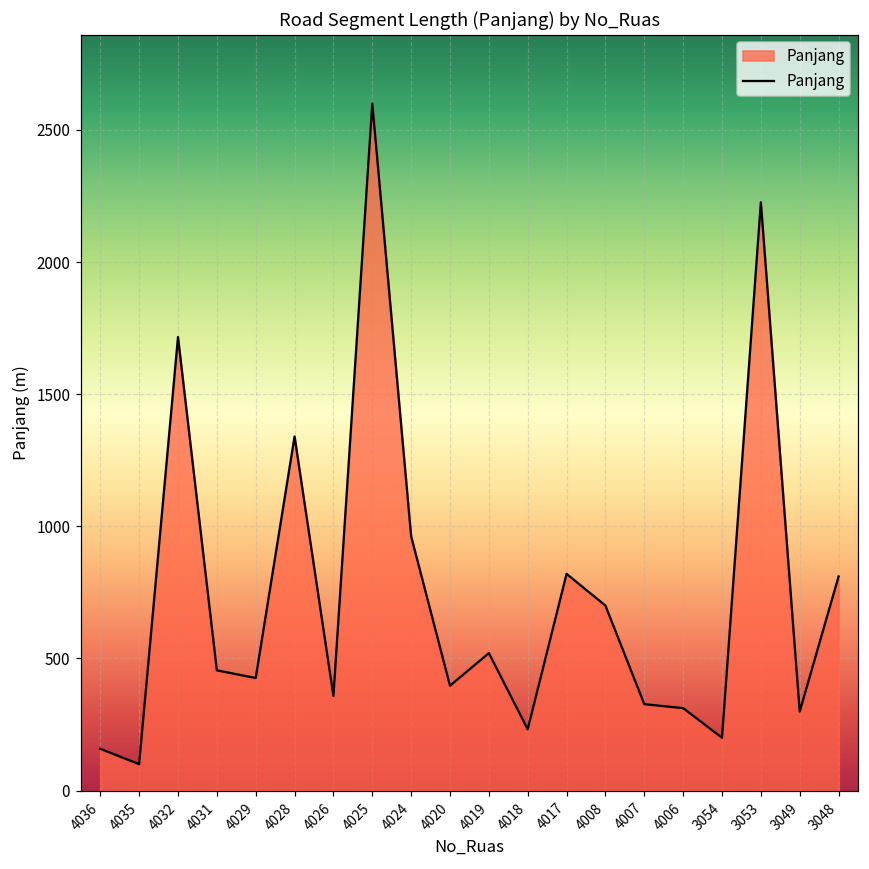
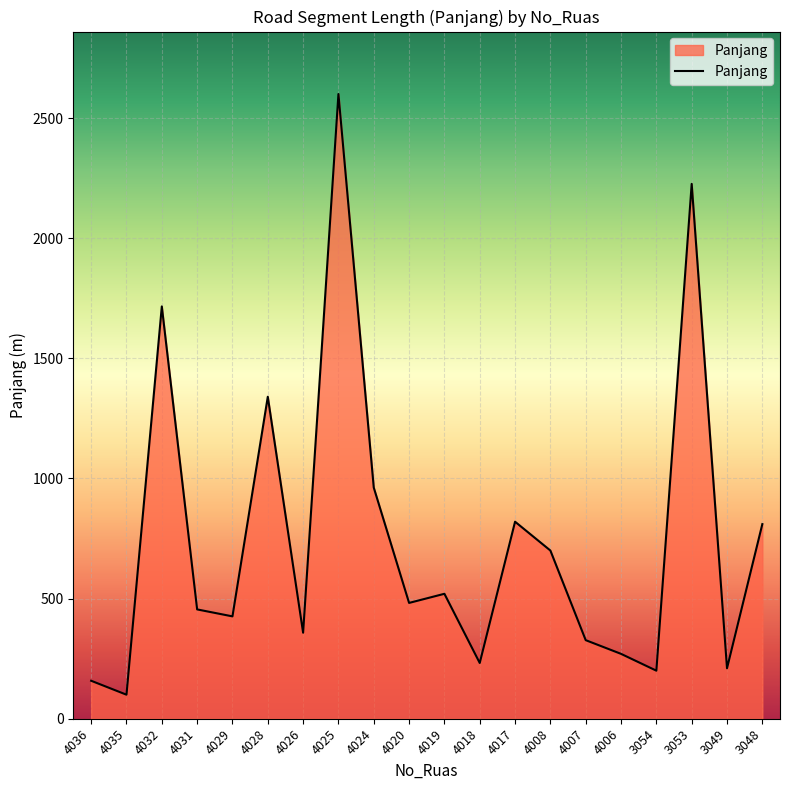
  {
    "4036": 160,
    "4035": 100,
    "4032": 1720,
    "4031": 460,
    "4029": 430,
    "4028": 1340,
    "4026": 360,
    "4025": 2600,
    "4024": 960,
-   "4020": 400,
+   "4020": 480,
    "4019": 520,
    "4018": 230,
    "4017": 820,
    "4008": 700,
    "4007": 330,
-   "4006": 310,
+   "4006": 270,
    "3054": 200,
    "3053": 2230,
-   "3049": 300,
+   "3049": 210,
    "3048": 810
  }
